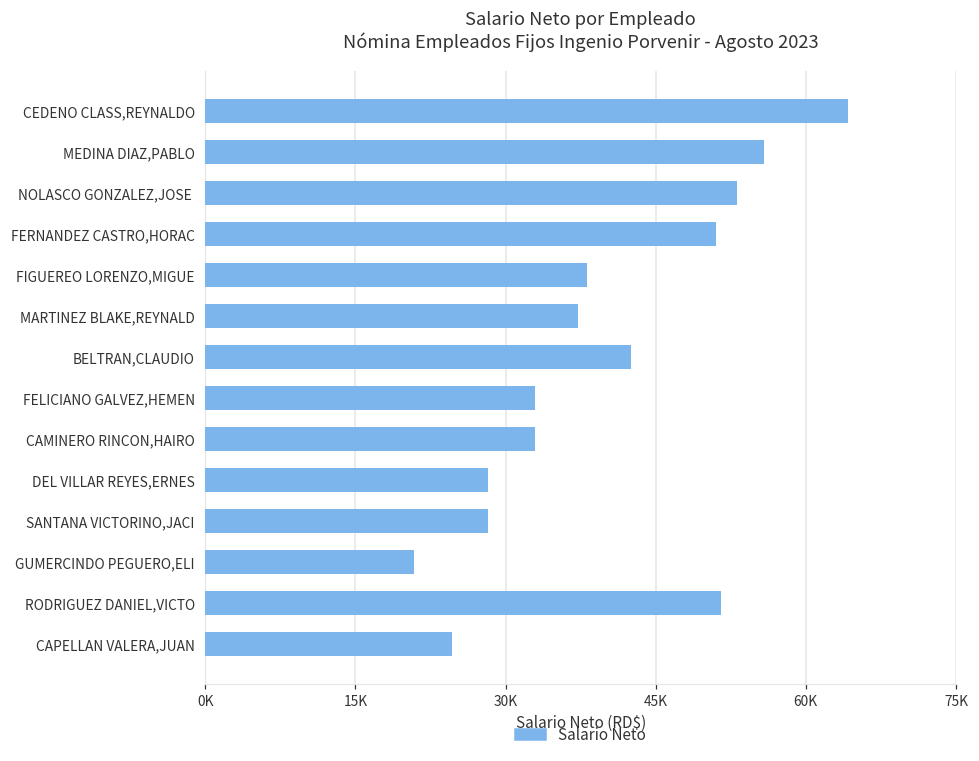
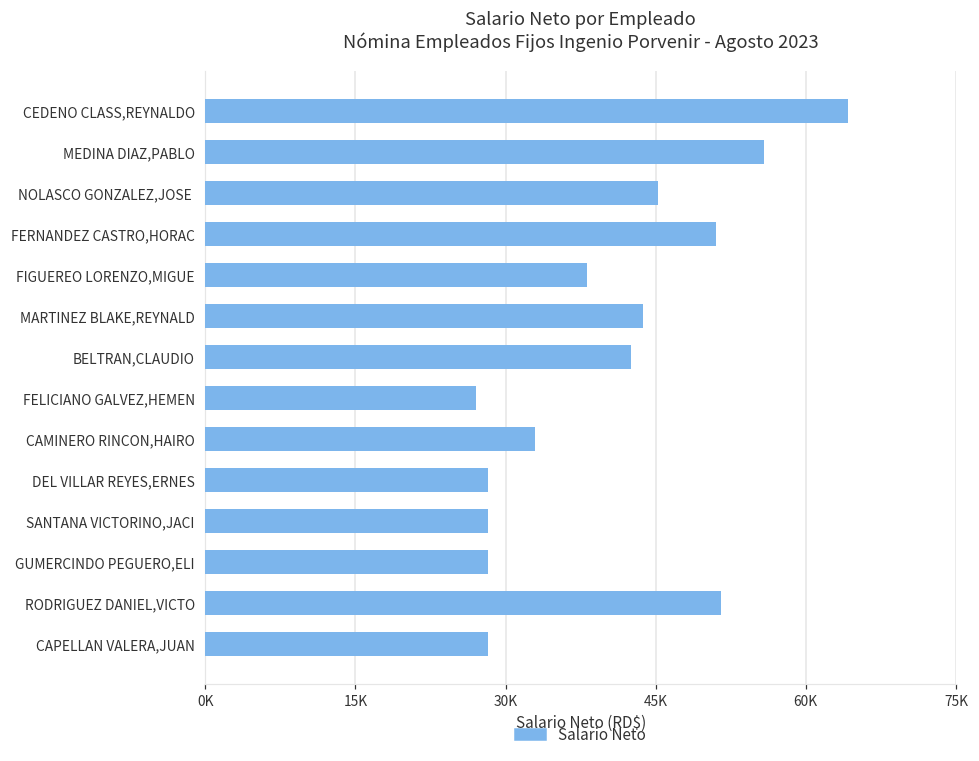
  {
    "CEDENO CLASS,REYNALDO": 64000,
    "MEDINA DIAZ,PABLO": 56000,
-   "NOLASCO GONZALEZ,JOSE": 53000,
+   "NOLASCO GONZALEZ,JOSE": 45000,
    "FERNANDEZ CASTRO,HORAC": 51000,
    "FIGUEREO LORENZO,MIGUE": 38000,
-   "MARTINEZ BLAKE,REYNALD": 37000,
+   "MARTINEZ BLAKE,REYNALD": 44000,
    "BELTRAN,CLAUDIO": 43000,
-   "FELICIANO GALVEZ,HEMEN": 33000,
+   "FELICIANO GALVEZ,HEMEN": 27000,
    "CAMINERO RINCON,HAIRO": 33000,
    "DEL VILLAR REYES,ERNES": 28000,
    "SANTANA VICTORINO,JACI": 28000,
-   "GUMERCINDO PEGUERO,ELI": 21000,
+   "GUMERCINDO PEGUERO,ELI": 28000,
    "RODRIGUEZ DANIEL,VICTO": 52000,
-   "CAPELLAN VALERA,JUAN": 25000
+   "CAPELLAN VALERA,JUAN": 28000
  }
